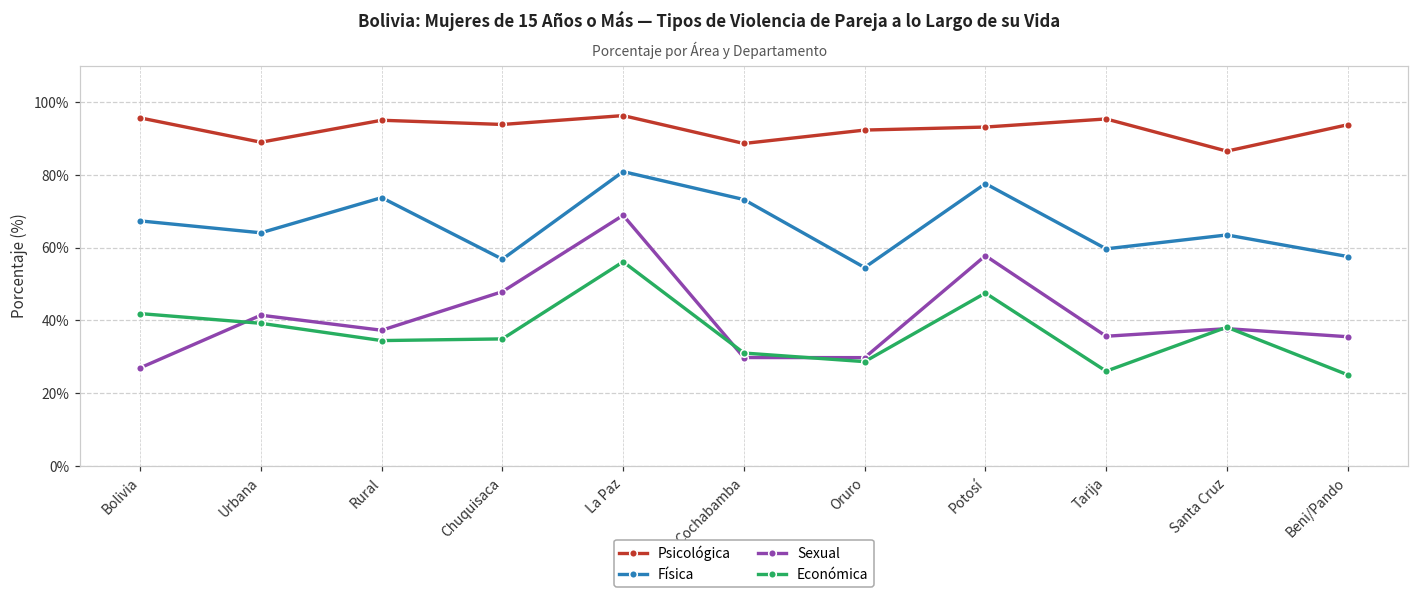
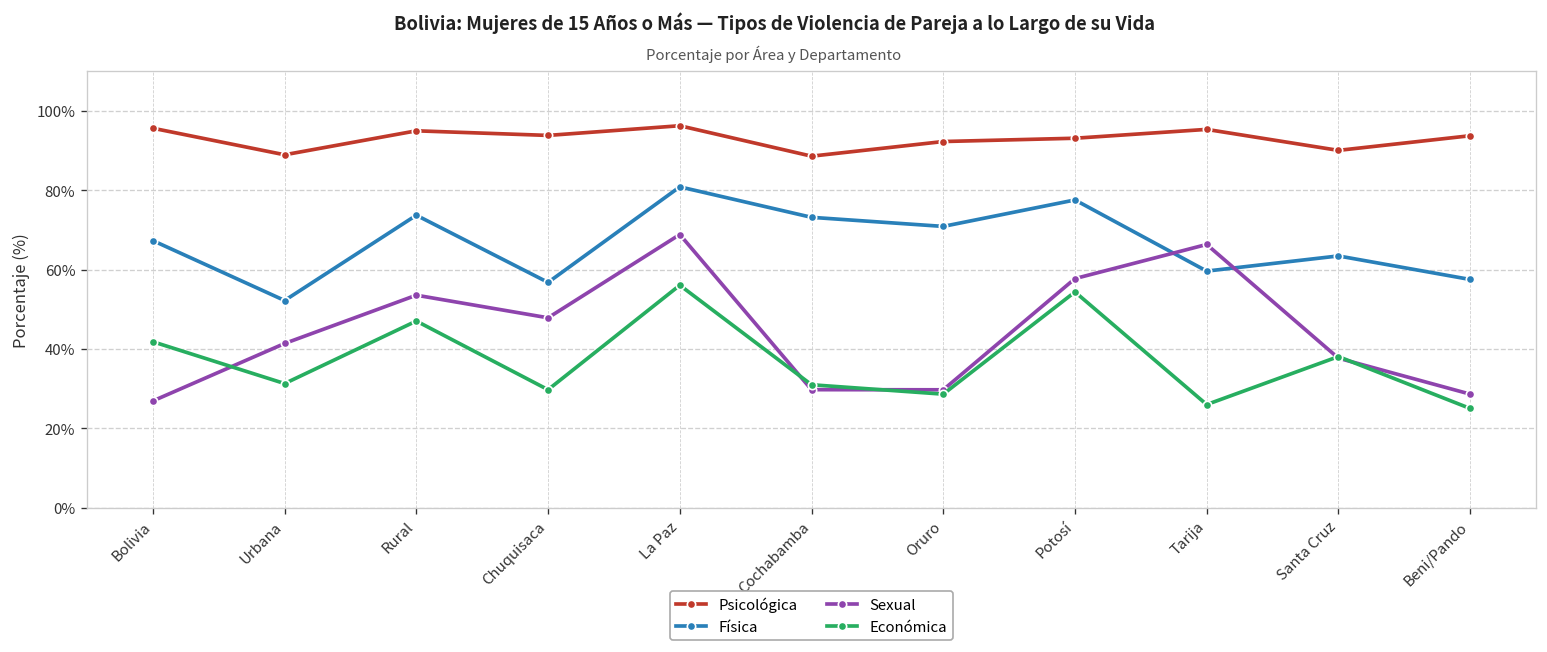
  {
    "Psicológica": {
      "Bolivia": "96%",
      "Urbana": "89%",
      "Rural": "95%",
      "Chuquisaca": "94%",
      "La Paz": "96%",
      "Cochabamba": "89%",
      "Oruro": "92%",
      "Potosí": "93%",
      "Tarija": "95%",
-     "Santa Cruz": "87%",
+     "Santa Cruz": "90%",
      "Beni/Pando": "94%"
    },
    "Física": {
      "Bolivia": "67%",
-     "Urbana": "64%",
+     "Urbana": "52%",
      "Rural": "74%",
      "Chuquisaca": "57%",
      "La Paz": "81%",
      "Cochabamba": "73%",
-     "Oruro": "55%",
+     "Oruro": "71%",
      "Potosí": "78%",
      "Tarija": "60%",
      "Santa Cruz": "63%",
      "Beni/Pando": "58%"
    },
    "Sexual": {
      "Bolivia": "27%",
      "Urbana": "41%",
-     "Rural": "37%",
+     "Rural": "54%",
      "Chuquisaca": "48%",
      "La Paz": "69%",
      "Cochabamba": "30%",
      "Oruro": "30%",
      "Potosí": "58%",
-     "Tarija": "36%",
-     "Beni/Pando": "35%"
+     "Tarija": "66%",
+     "Beni/Pando": "29%"
    },
    "Económica": {
      "Bolivia": "42%",
-     "Urbana": "39%",
-     "Rural": "34%",
-     "Chuquisaca": "35%",
+     "Urbana": "31%",
+     "Rural": "47%",
+     "Chuquisaca": "30%",
      "La Paz": "56%",
      "Cochabamba": "31%",
      "Oruro": "29%",
-     "Potosí": "48%",
+     "Potosí": "54%",
      "Tarija": "26%",
      "Beni/Pando": "25%"
    }
  }
